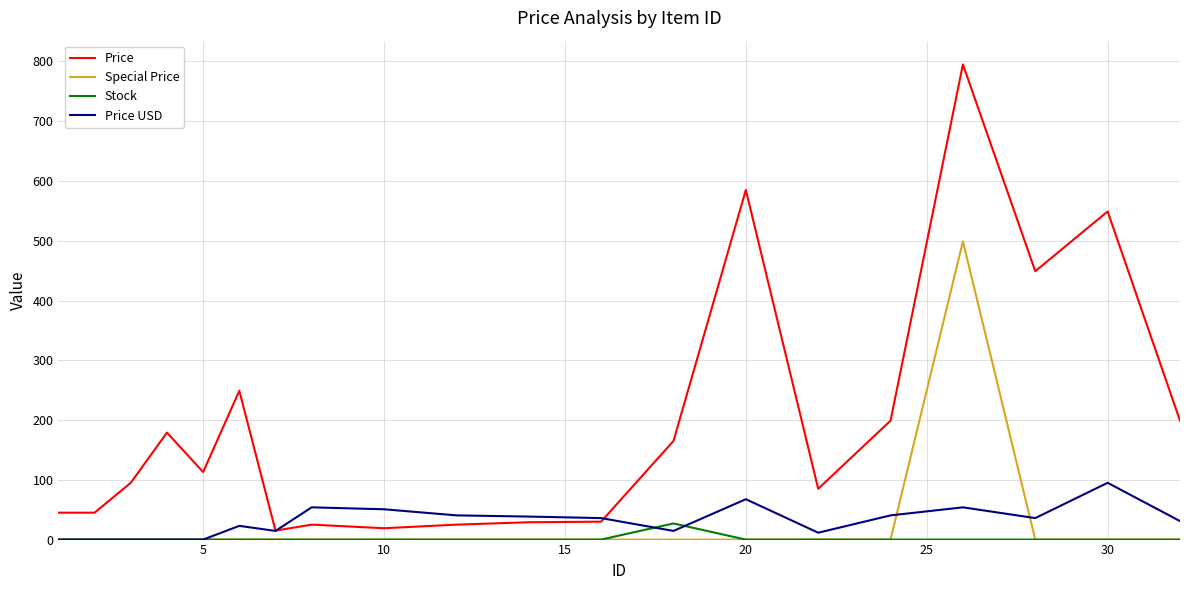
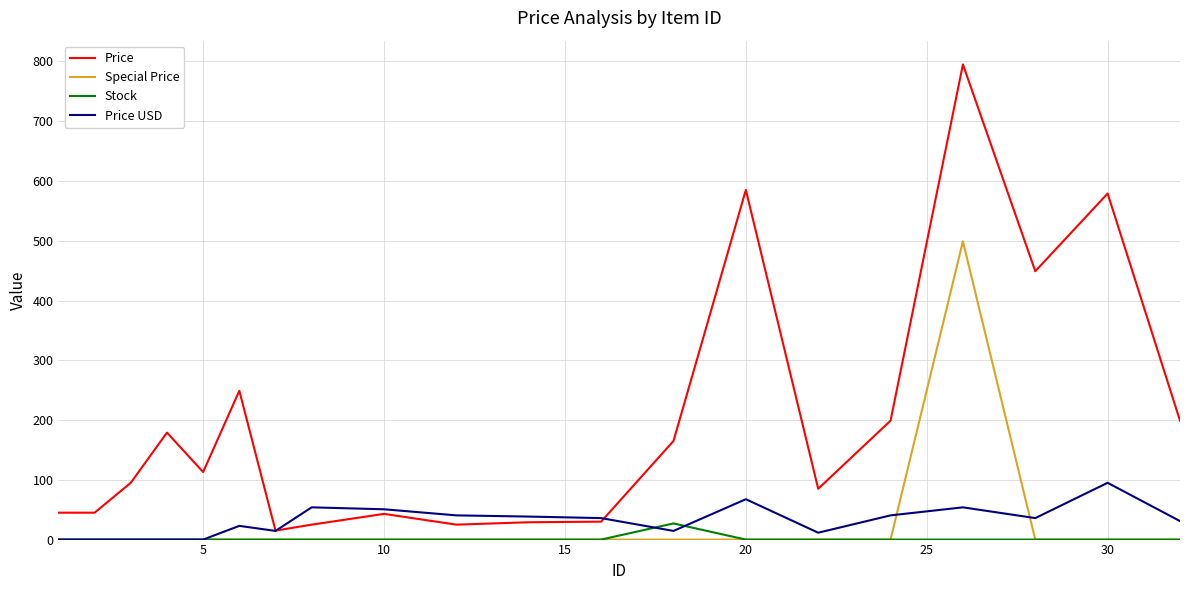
  {
    "Price": {
      "5": 110,
-     "10": 20,
+     "10": 40,
      "20": 590,
-     "30": 550
+     "30": 580
    },
    "Price USD": {
      "10": 50,
      "20": 70,
      "30": 100
    }
  }
